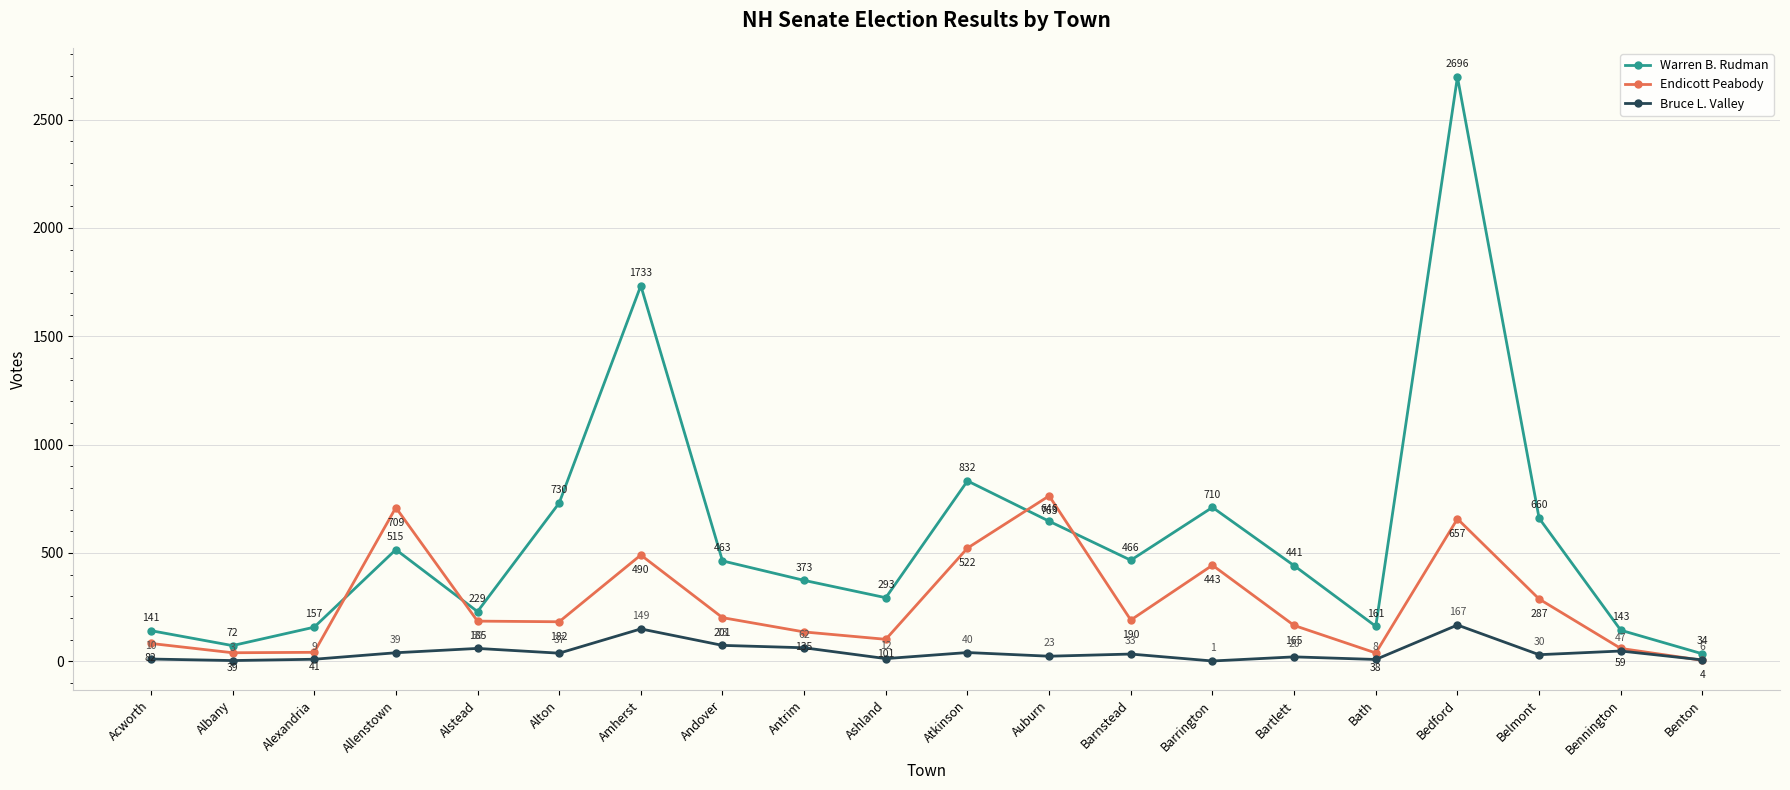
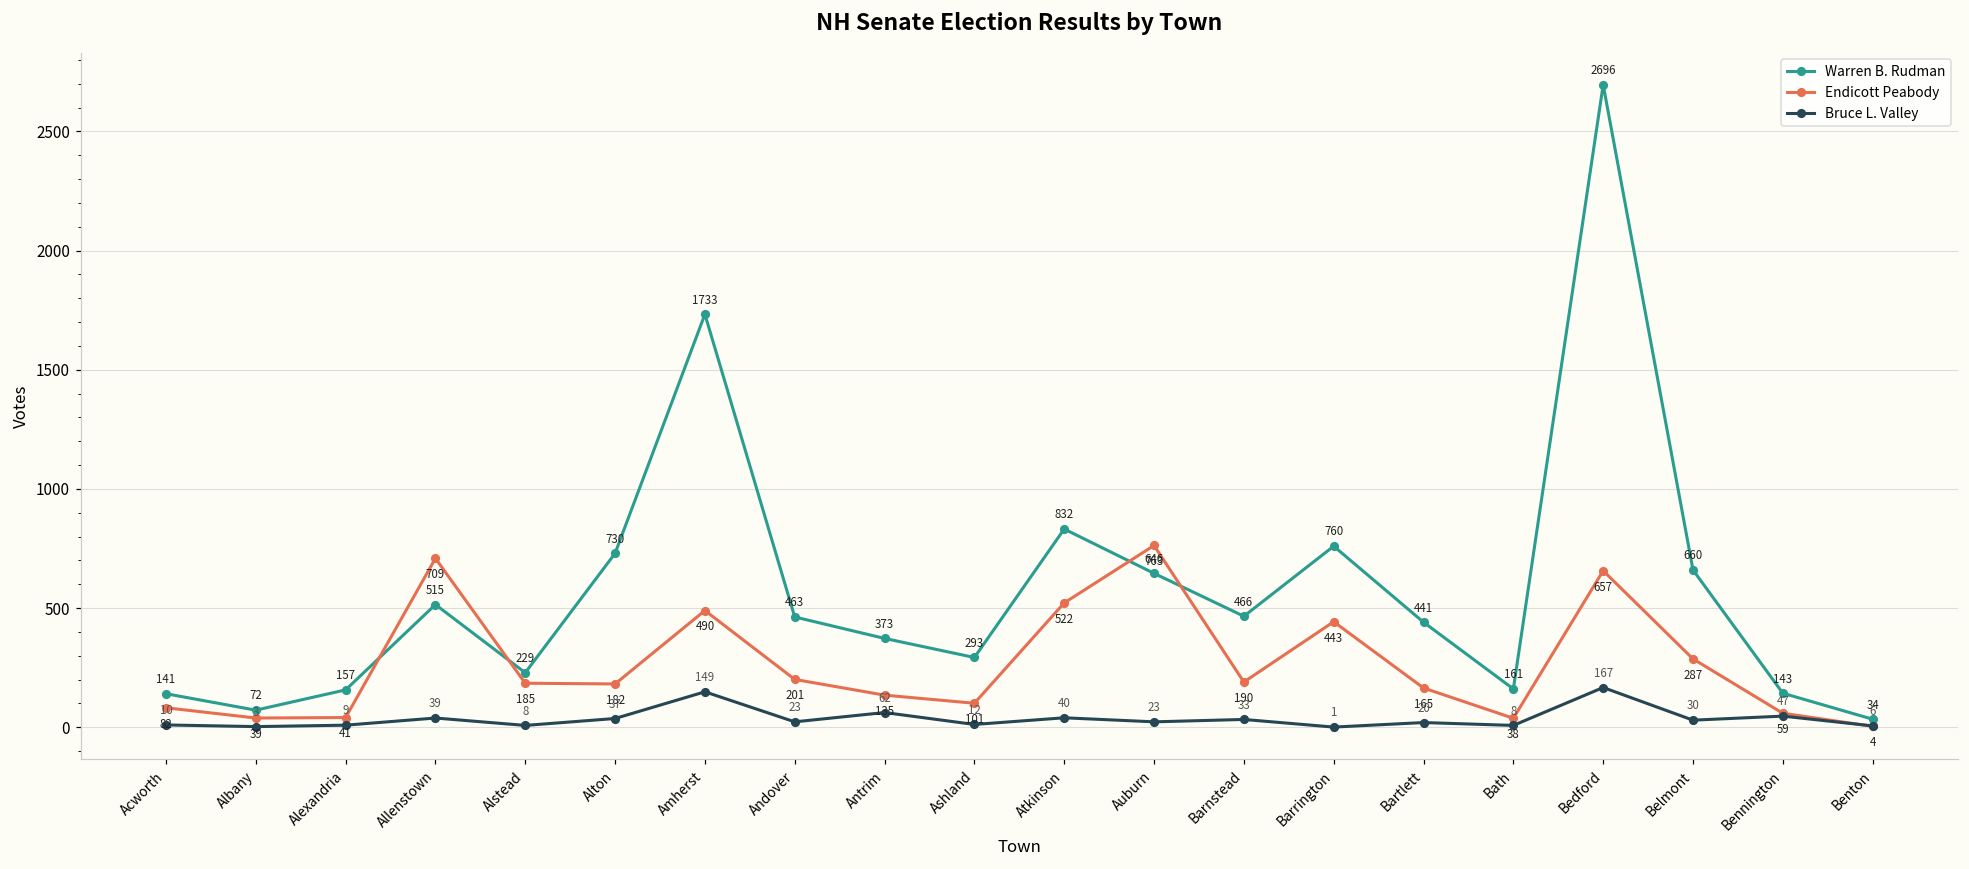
  {
    "Warren B. Rudman": {
      "Acworth": 141,
      "Albany": 72,
      "Alexandria": 157,
      "Allenstown": 515,
      "Alstead": 229,
      "Alton": 730,
      "Amherst": 1733,
      "Andover": 463,
      "Antrim": 373,
      "Ashland": 293,
      "Atkinson": 832,
      "Barnstead": 466,
-     "Barrington": 710,
+     "Barrington": 760,
      "Bartlett": 441,
      "Bath": 161,
      "Bedford": 2696,
      "Belmont": 660,
      "Bennington": 143
    },
    "Endicott Peabody": {
      "Albany": 39,
      "Alexandria": 41,
      "Allenstown": 709,
      "Amherst": 490,
      "Atkinson": 522,
      "Barrington": 443,
      "Bath": 38,
      "Bedford": 657,
      "Belmont": 287,
      "Bennington": 59
    },
    "Bruce L. Valley": {
      "Allenstown": 39,
-     "Alstead": 59,
+     "Alstead": 8,
      "Amherst": 149,
-     "Andover": 73,
+     "Andover": 23,
      "Atkinson": 40,
      "Auburn": 23,
      "Barrington": 1,
      "Bedford": 167,
      "Belmont": 30,
      "Bennington": 47
    }
  }
